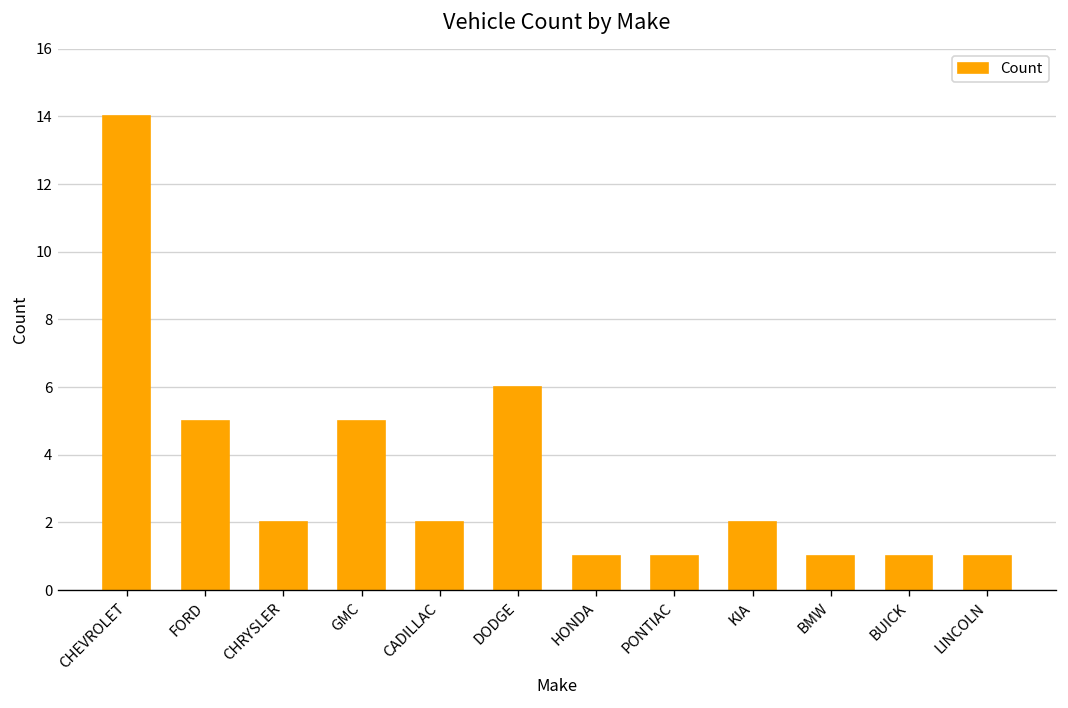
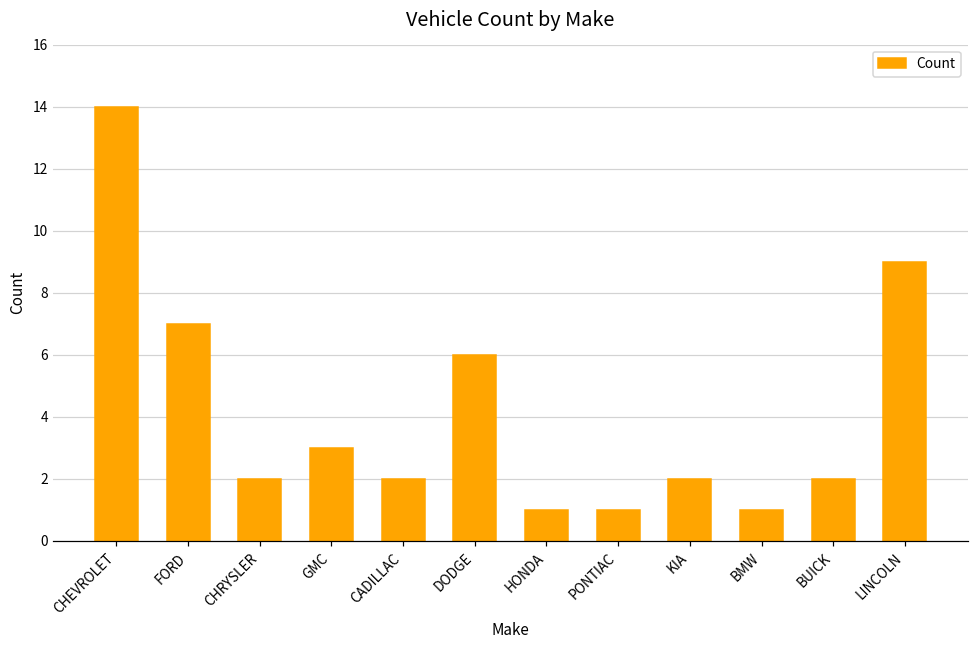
  {
    "CHEVROLET": 14,
-   "FORD": 5,
+   "FORD": 7,
    "CHRYSLER": 2,
-   "GMC": 5,
+   "GMC": 3,
    "CADILLAC": 2,
    "DODGE": 6,
    "HONDA": 1,
    "PONTIAC": 1,
    "KIA": 2,
    "BMW": 1,
-   "BUICK": 1,
-   "LINCOLN": 1
+   "BUICK": 2,
+   "LINCOLN": 9
  }
